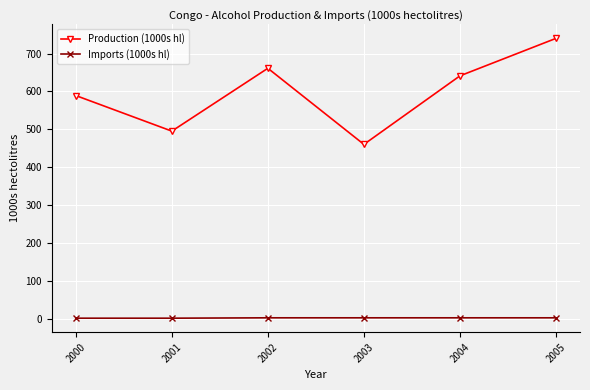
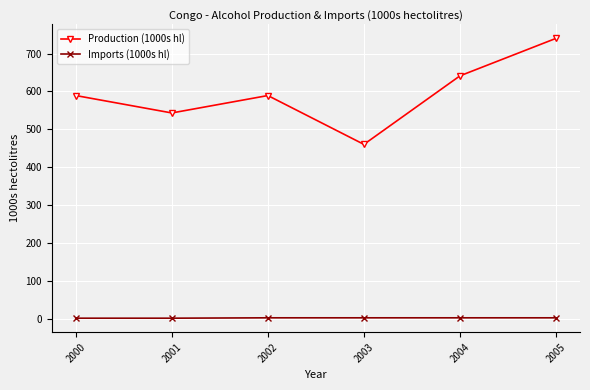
  {
    "Production (1000s hl)": {
      "2000": 590,
-     "2001": 500,
-     "2002": 660,
+     "2001": 540,
+     "2002": 590,
      "2003": 460,
      "2004": 640,
      "2005": 740
    },
    "Imports (1000s hl)": {
      "2000": 0,
      "2001": 0,
      "2002": 0,
      "2003": 0,
      "2004": 0,
      "2005": 0
    }
  }
